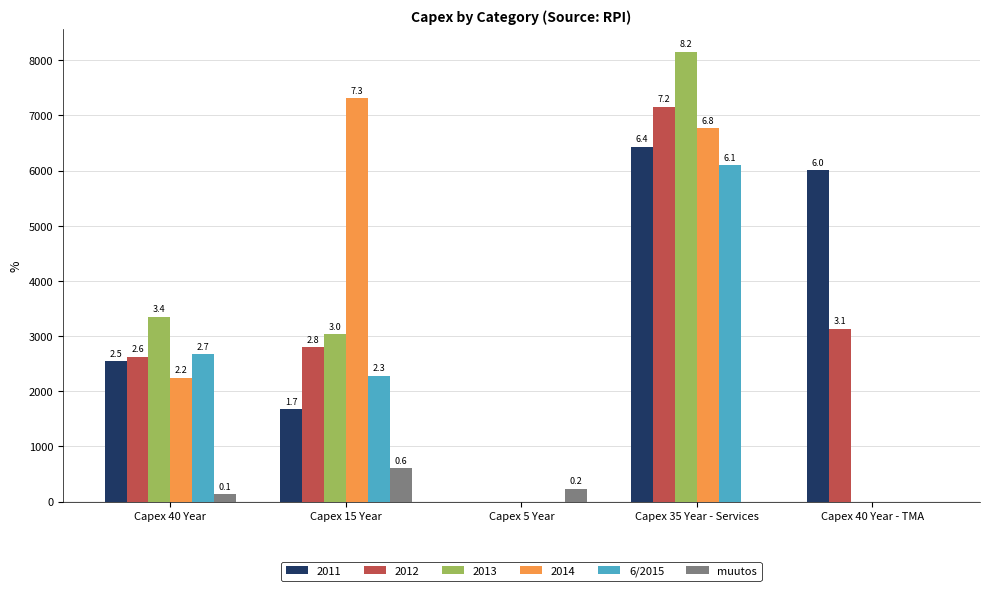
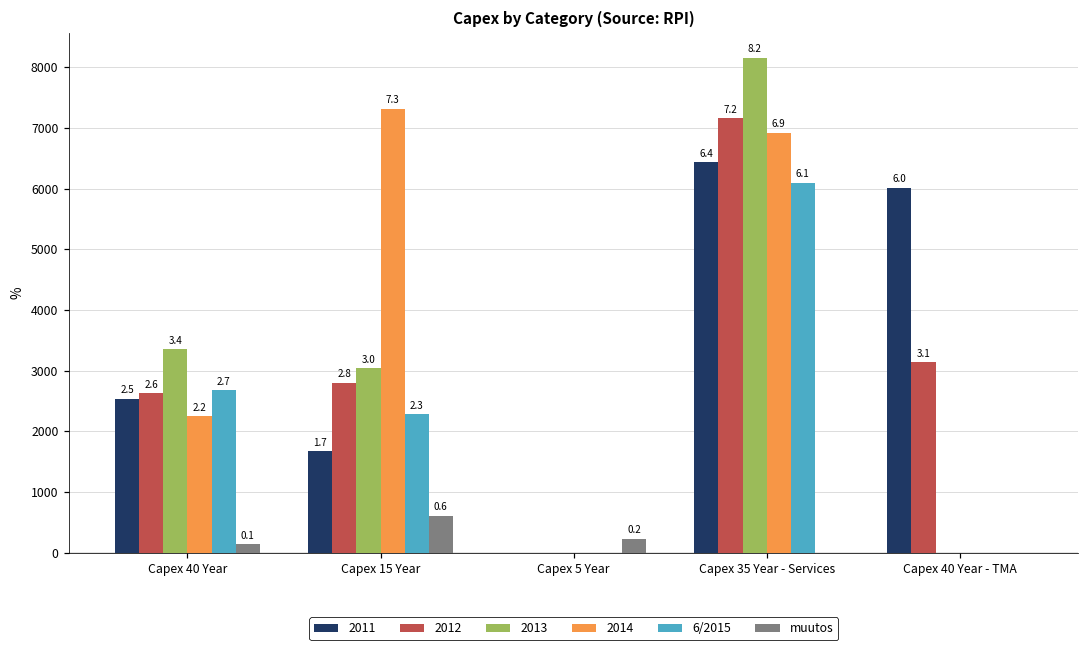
  {
    "2011": {
      "Capex 5 Year": 0
    },
    "2012": {
      "Capex 5 Year": 0
    },
    "2013": {
      "Capex 5 Year": 0,
      "Capex 40 Year - TMA": 0
    },
    "2014": {
-     "Capex 35 Year - Services": 6.8
+     "Capex 35 Year - Services": 6.9
    },
    "6/2015": {
      "Capex 5 Year": 0,
      "Capex 40 Year - TMA": 0
    },
    "muutos": {
      "Capex 35 Year - Services": 0,
      "Capex 40 Year - TMA": 0
    }
  }
